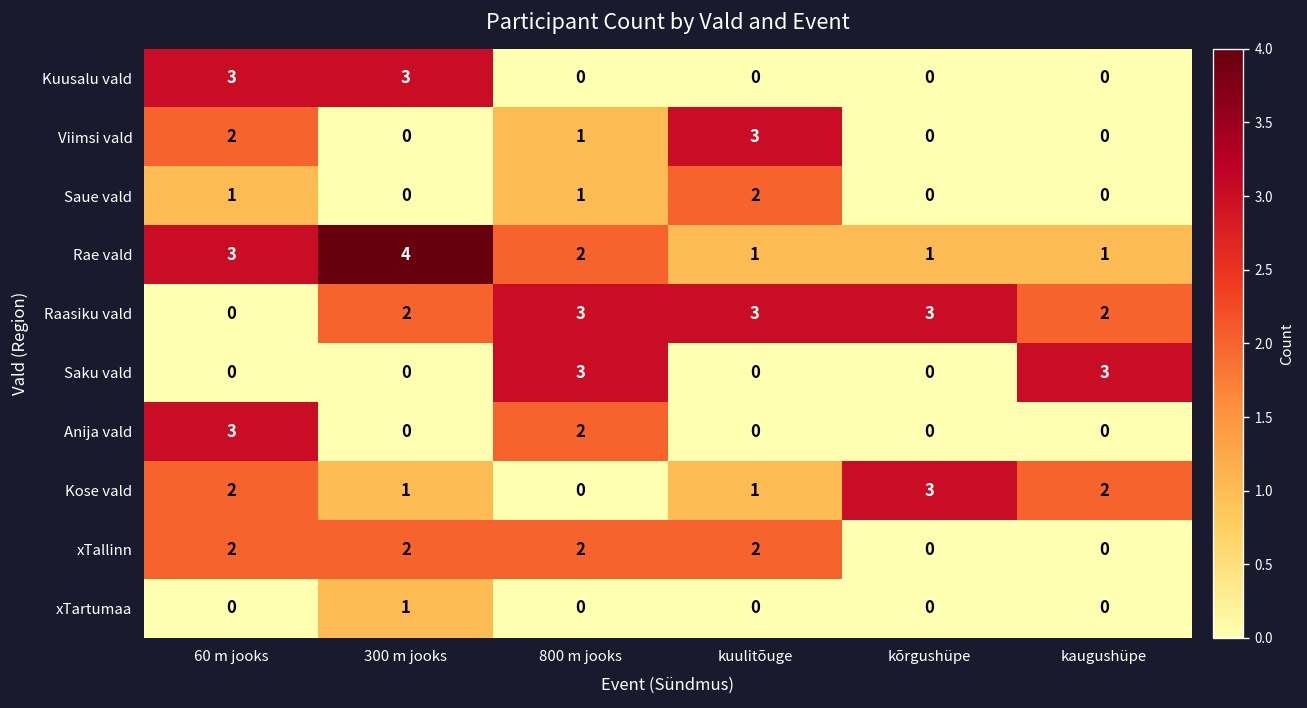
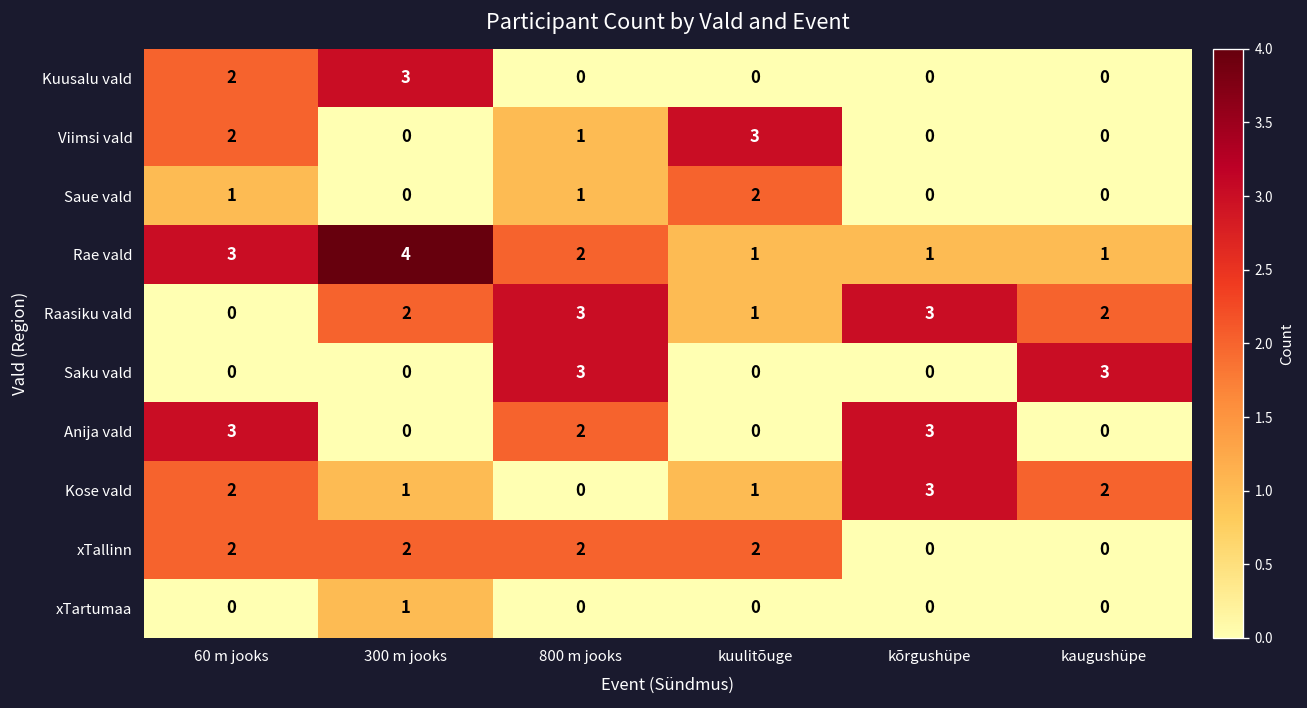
  {
    "Kuusalu vald": {
-     "60 m jooks": 3,
+     "60 m jooks": 2,
      "300 m jooks": 3,
      "800 m jooks": 0,
      "kuulitõuge": 0,
      "kõrgushüpe": 0,
      "kaugushüpe": 0
    },
    "Viimsi vald": {
      "60 m jooks": 2,
      "300 m jooks": 0,
      "800 m jooks": 1,
      "kuulitõuge": 3,
      "kõrgushüpe": 0,
      "kaugushüpe": 0
    },
    "Saue vald": {
      "60 m jooks": 1,
      "300 m jooks": 0,
      "800 m jooks": 1,
      "kuulitõuge": 2,
      "kõrgushüpe": 0,
      "kaugushüpe": 0
    },
    "Rae vald": {
      "60 m jooks": 3,
      "300 m jooks": 4,
      "800 m jooks": 2,
      "kuulitõuge": 1,
      "kõrgushüpe": 1,
      "kaugushüpe": 1
    },
    "Raasiku vald": {
      "60 m jooks": 0,
      "300 m jooks": 2,
      "800 m jooks": 3,
-     "kuulitõuge": 3,
+     "kuulitõuge": 1,
      "kõrgushüpe": 3,
      "kaugushüpe": 2
    },
    "Saku vald": {
      "60 m jooks": 0,
      "300 m jooks": 0,
      "800 m jooks": 3,
      "kuulitõuge": 0,
      "kõrgushüpe": 0,
      "kaugushüpe": 3
    },
    "Anija vald": {
      "60 m jooks": 3,
      "300 m jooks": 0,
      "800 m jooks": 2,
      "kuulitõuge": 0,
-     "kõrgushüpe": 0,
+     "kõrgushüpe": 3,
      "kaugushüpe": 0
    },
    "Kose vald": {
      "60 m jooks": 2,
      "300 m jooks": 1,
      "800 m jooks": 0,
      "kuulitõuge": 1,
      "kõrgushüpe": 3,
      "kaugushüpe": 2
    },
    "xTallinn": {
      "60 m jooks": 2,
      "300 m jooks": 2,
      "800 m jooks": 2,
      "kuulitõuge": 2,
      "kõrgushüpe": 0,
      "kaugushüpe": 0
    },
    "xTartumaa": {
      "60 m jooks": 0,
      "300 m jooks": 1,
      "800 m jooks": 0,
      "kuulitõuge": 0,
      "kõrgushüpe": 0,
      "kaugushüpe": 0
    }
  }
